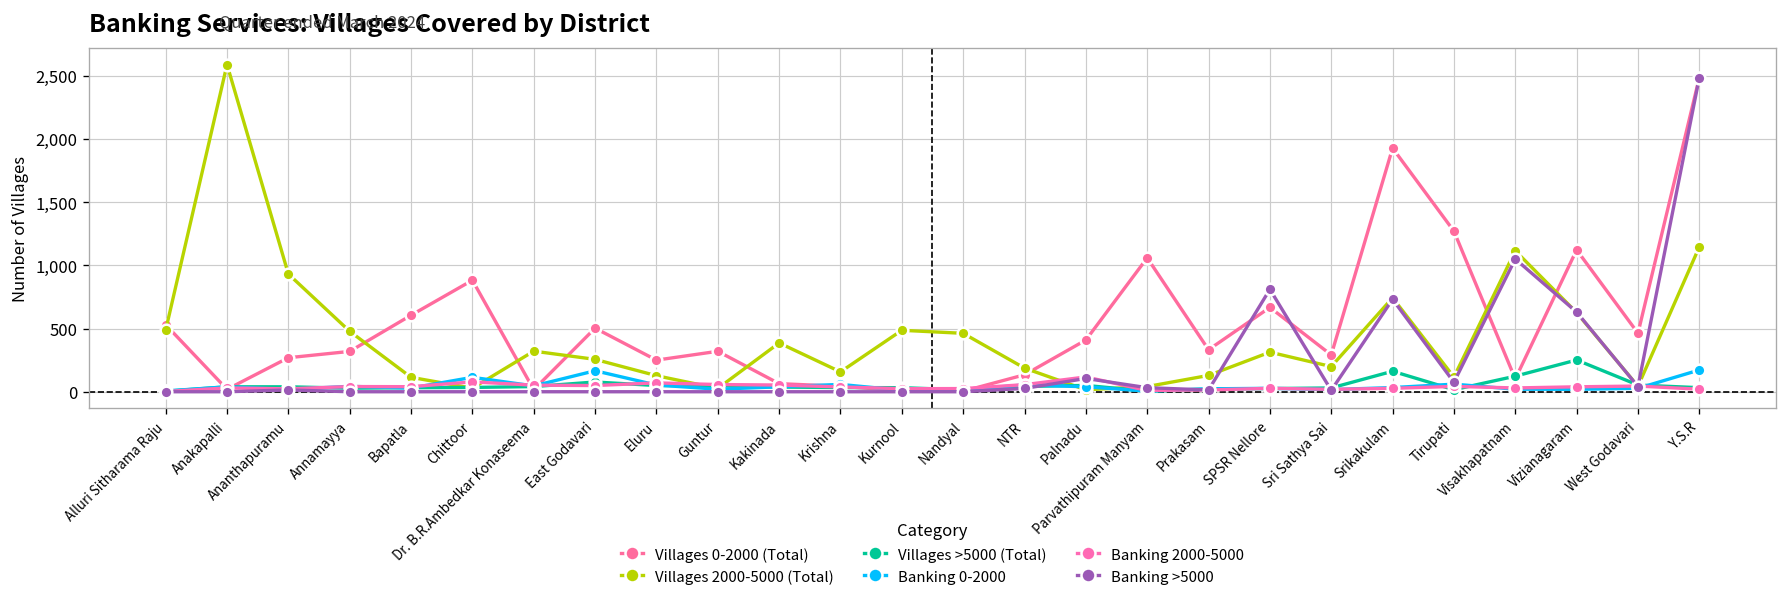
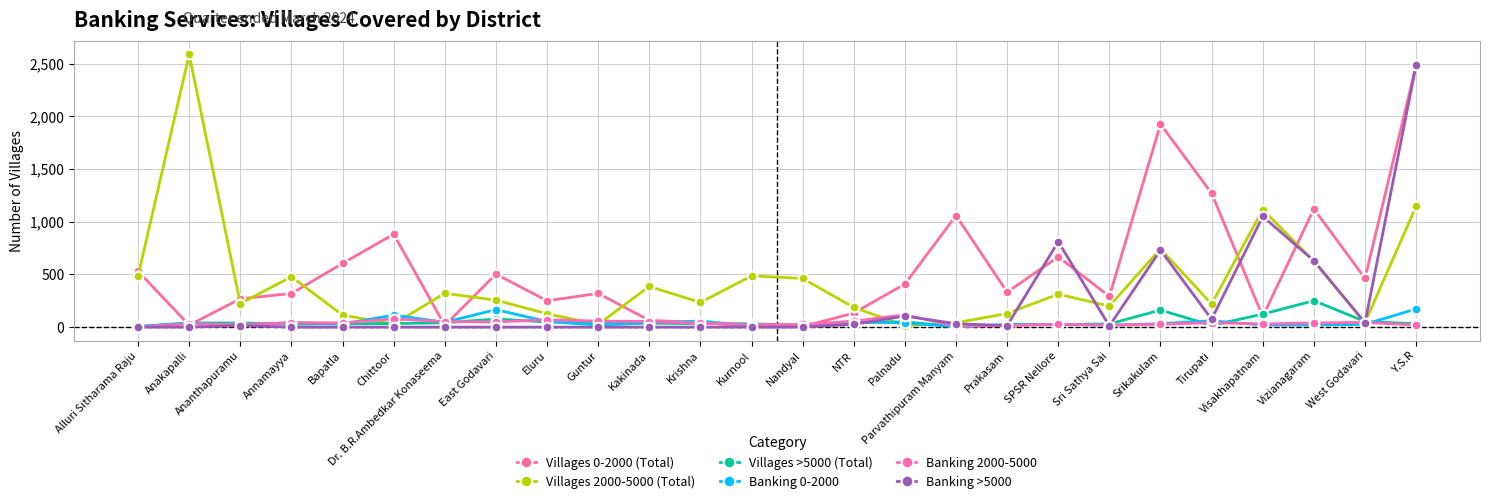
  {
    "Villages 2000-5000 (Total)": {
      "Alluri Sitharama Raju": "490",
      "Anakapalli": "2,590",
-     "Ananthapuramu": "930",
+     "Ananthapuramu": "220",
      "Annamayya": "480",
      "Bapatla": "110",
      "Dr. B.R.Ambedkar Konaseema": "320",
      "East Godavari": "260",
      "Eluru": "130",
      "Kakinada": "390",
-     "Krishna": "160",
+     "Krishna": "230",
      "Kurnool": "490",
      "Nandyal": "460",
      "NTR": "190",
      "Prakasam": "130",
      "SPSR Nellore": "310",
      "Sri Sathya Sai": "200",
-     "Tirupati": "120",
+     "Tirupati": "220",
      "Visakhapatnam": "1,120",
      "Y.S.R": "1,150"
    },
    "Villages >5000 (Total)": {
      "East Godavari": "80",
      "Srikakulam": "160",
      "Tirupati": "20",
      "Vizianagaram": "250"
    },
    "Banking 0-2000": {
      "Chittoor": "110",
      "East Godavari": "170",
      "Y.S.R": "170"
    },
    "Banking >5000": {
      "Annamayya": "0",
      "Bapatla": "0",
      "Chittoor": "0",
      "East Godavari": "0",
      "Eluru": "0",
      "Kakinada": "0",
      "Krishna": "0",
      "SPSR Nellore": "810",
      "Visakhapatnam": "1,050"
    }
  }
